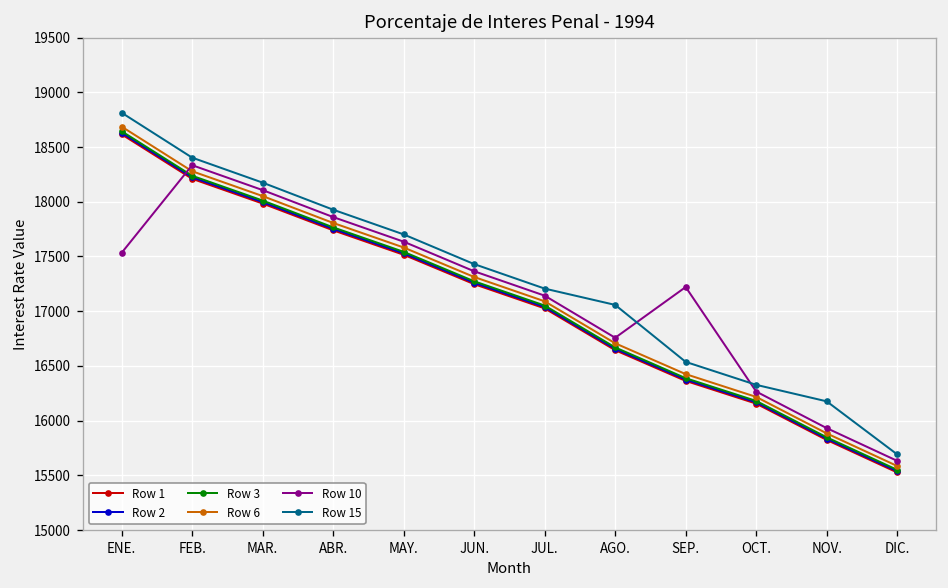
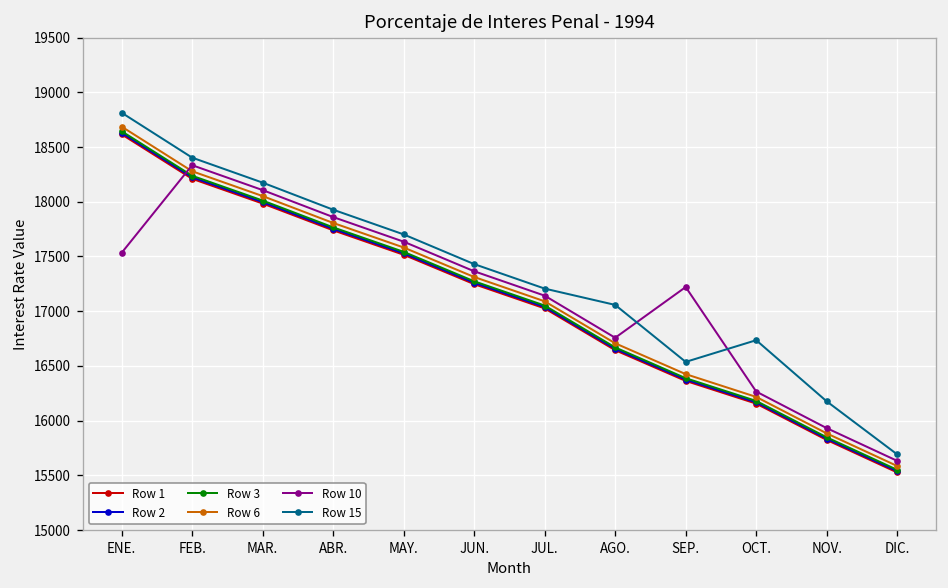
  {
    "Row 6": {
      "ENE.": 18700,
      "FEB.": 18300,
      "MAR.": 18100,
      "ABR.": 17800,
      "MAY.": 17600,
      "JUN.": 17300,
      "JUL.": 17100,
      "AGO.": 16700,
      "SEP.": 16400,
      "OCT.": 16200,
      "NOV.": 15900,
      "DIC.": 15600
    },
    "Row 10": {
      "ENE.": 17500,
      "FEB.": 18300,
      "MAR.": 18100,
      "ABR.": 17900,
      "MAY.": 17600,
      "JUN.": 17400,
      "JUL.": 17100,
      "AGO.": 16800,
      "SEP.": 17200,
      "OCT.": 16300,
      "NOV.": 15900,
      "DIC.": 15600
    },
    "Row 15": {
      "ENE.": 18800,
      "FEB.": 18400,
      "MAR.": 18200,
      "ABR.": 17900,
      "MAY.": 17700,
      "JUN.": 17400,
      "JUL.": 17200,
      "AGO.": 17100,
      "SEP.": 16500,
-     "OCT.": 16300,
+     "OCT.": 16700,
      "NOV.": 16200,
      "DIC.": 15700
    }
  }
